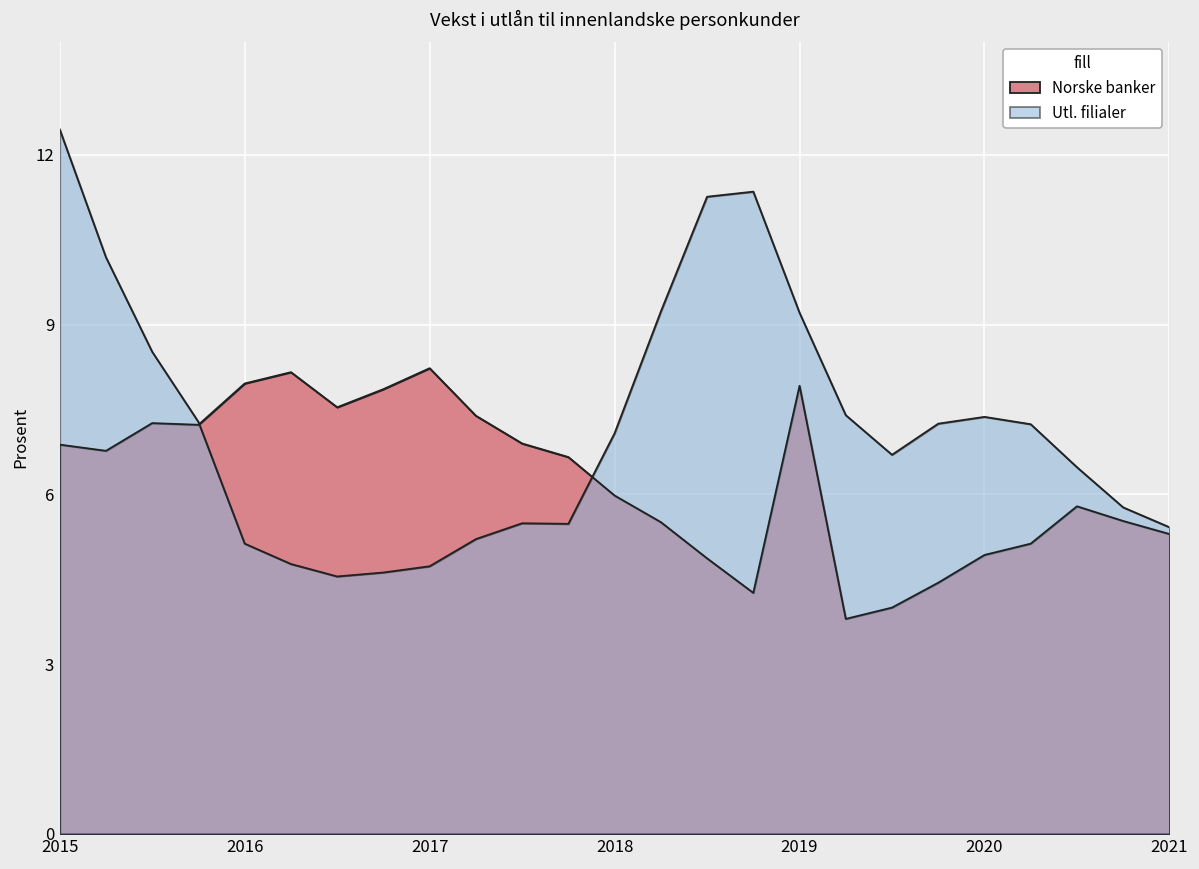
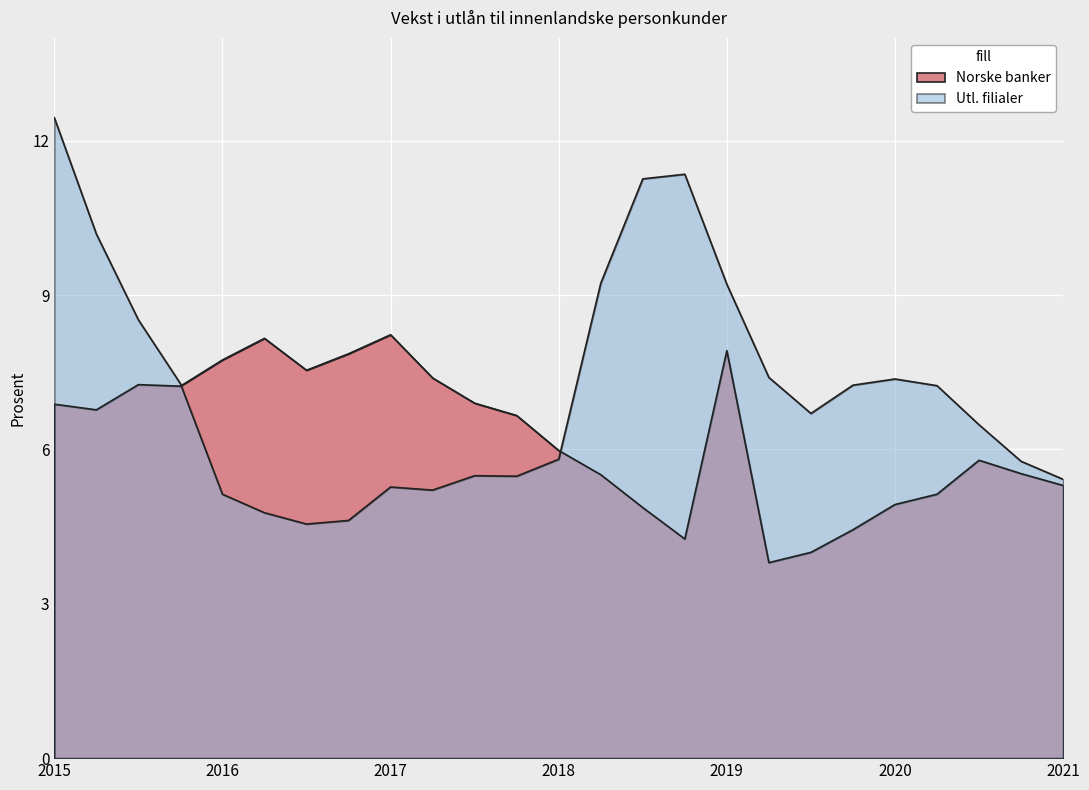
  {
    "Norske banker": {
      "2015": 6.9,
-     "2016": 8.0,
+     "2016": 7.7,
      "2017": 8.2,
      "2018": 6.0,
      "2019": 7.9,
      "2020": 4.9,
      "2021": 5.3
    },
    "Utl. filialer": {
      "2015": 12.5,
      "2016": 5.1,
-     "2017": 4.7,
-     "2018": 7.1,
+     "2017": 5.3,
+     "2018": 5.8,
      "2019": 9.2,
      "2020": 7.4,
      "2021": 5.4
    }
  }
